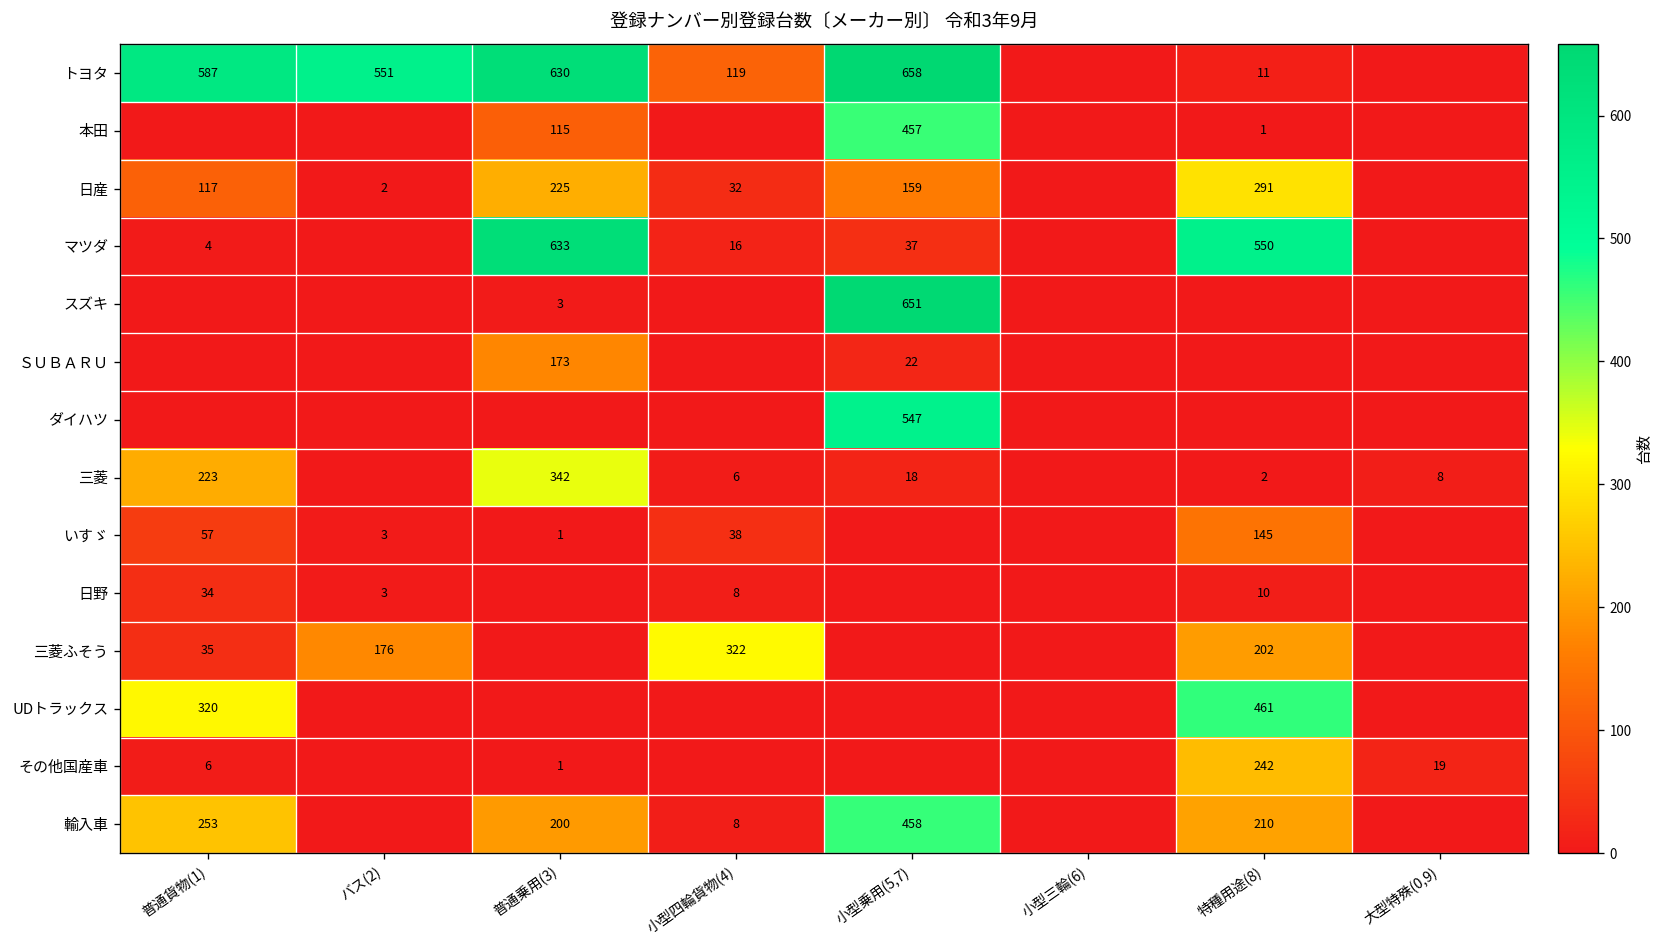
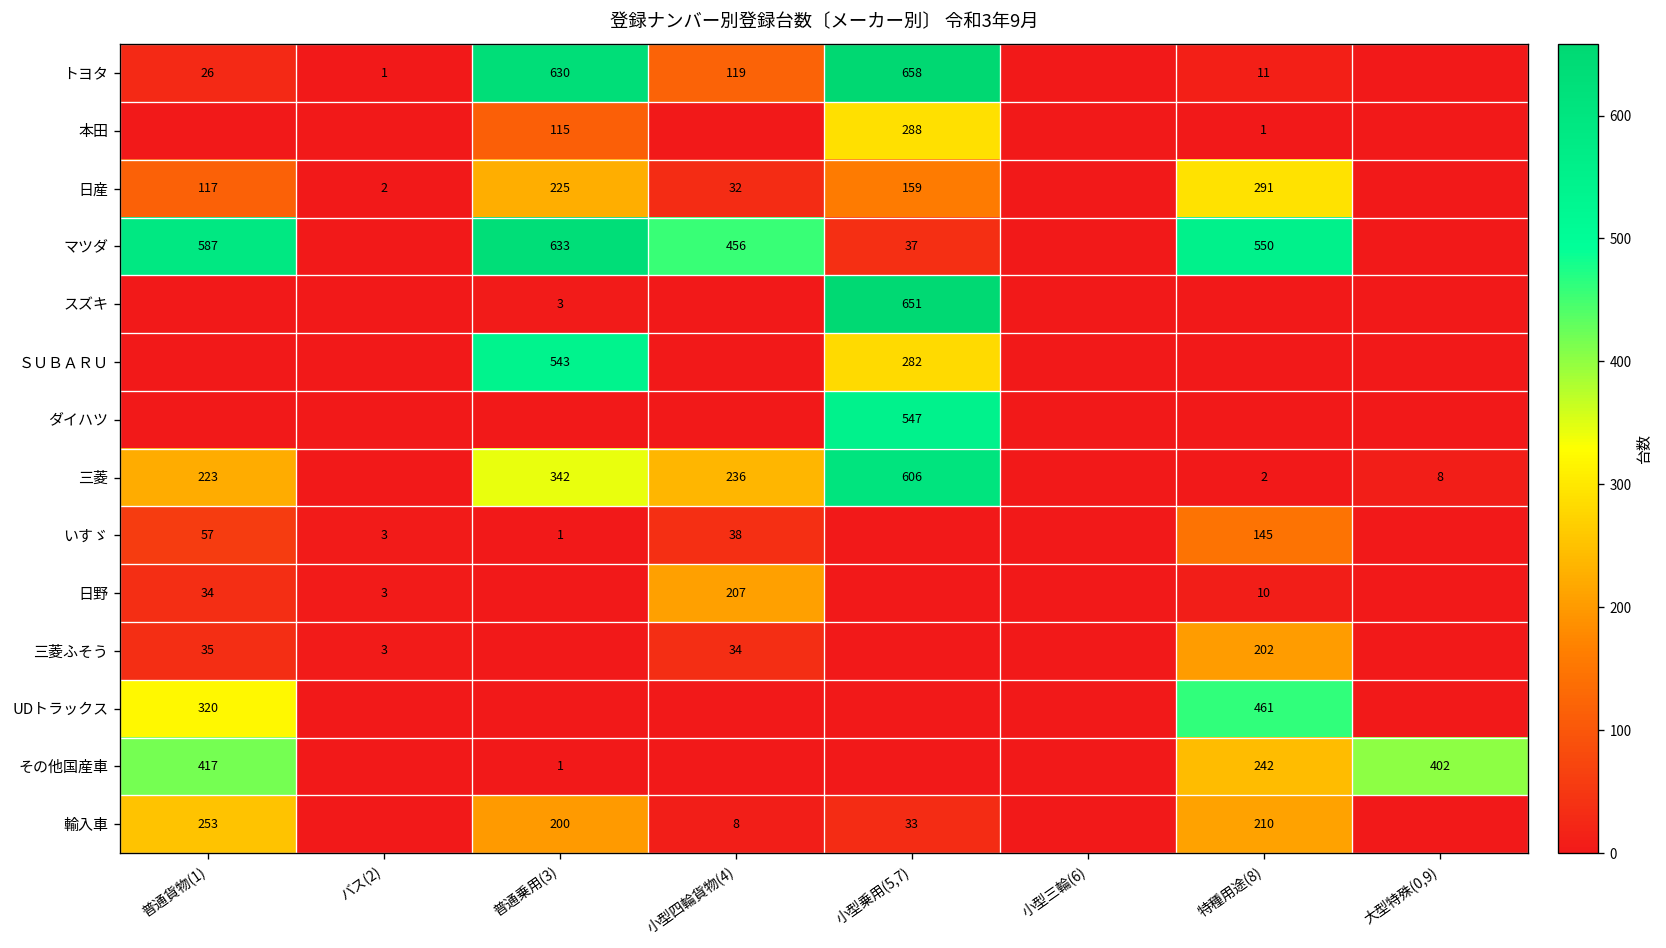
  {
    "トヨタ": {
-     "普通貨物(1)": 587,
-     "バス(2)": 551,
+     "普通貨物(1)": 26,
+     "バス(2)": 1,
      "普通乗用(3)": 630,
      "小型四輪貨物(4)": 119,
      "小型乗用(5,7)": 658,
      "特種用途(8)": 11
    },
    "本田": {
      "普通乗用(3)": 115,
-     "小型乗用(5,7)": 457,
+     "小型乗用(5,7)": 288,
      "特種用途(8)": 1
    },
    "日産": {
      "普通貨物(1)": 117,
      "バス(2)": 2,
      "普通乗用(3)": 225,
      "小型四輪貨物(4)": 32,
      "小型乗用(5,7)": 159,
      "特種用途(8)": 291
    },
    "マツダ": {
-     "普通貨物(1)": 4,
+     "普通貨物(1)": 587,
      "普通乗用(3)": 633,
-     "小型四輪貨物(4)": 16,
+     "小型四輪貨物(4)": 456,
      "小型乗用(5,7)": 37,
      "特種用途(8)": 550
    },
    "スズキ": {
      "普通乗用(3)": 3,
      "小型乗用(5,7)": 651
    },
    "ＳＵＢＡＲＵ": {
-     "普通乗用(3)": 173,
-     "小型乗用(5,7)": 22
+     "普通乗用(3)": 543,
+     "小型乗用(5,7)": 282
    },
    "ダイハツ": {
      "小型乗用(5,7)": 547
    },
    "三菱": {
      "普通貨物(1)": 223,
      "普通乗用(3)": 342,
-     "小型四輪貨物(4)": 6,
-     "小型乗用(5,7)": 18,
+     "小型四輪貨物(4)": 236,
+     "小型乗用(5,7)": 606,
      "特種用途(8)": 2,
      "大型特殊(0,9)": 8
    },
    "いすゞ": {
      "普通貨物(1)": 57,
      "バス(2)": 3,
      "普通乗用(3)": 1,
      "小型四輪貨物(4)": 38,
      "特種用途(8)": 145
    },
    "日野": {
      "普通貨物(1)": 34,
      "バス(2)": 3,
-     "小型四輪貨物(4)": 8,
+     "小型四輪貨物(4)": 207,
      "特種用途(8)": 10
    },
    "三菱ふそう": {
      "普通貨物(1)": 35,
-     "バス(2)": 176,
-     "小型四輪貨物(4)": 322,
+     "バス(2)": 3,
+     "小型四輪貨物(4)": 34,
      "特種用途(8)": 202
    },
    "UDトラックス": {
      "普通貨物(1)": 320,
      "特種用途(8)": 461
    },
    "その他国産車": {
-     "普通貨物(1)": 6,
+     "普通貨物(1)": 417,
      "普通乗用(3)": 1,
      "特種用途(8)": 242,
-     "大型特殊(0,9)": 19
+     "大型特殊(0,9)": 402
    },
    "輸入車": {
      "普通貨物(1)": 253,
      "普通乗用(3)": 200,
      "小型四輪貨物(4)": 8,
-     "小型乗用(5,7)": 458,
+     "小型乗用(5,7)": 33,
      "特種用途(8)": 210
    }
  }
